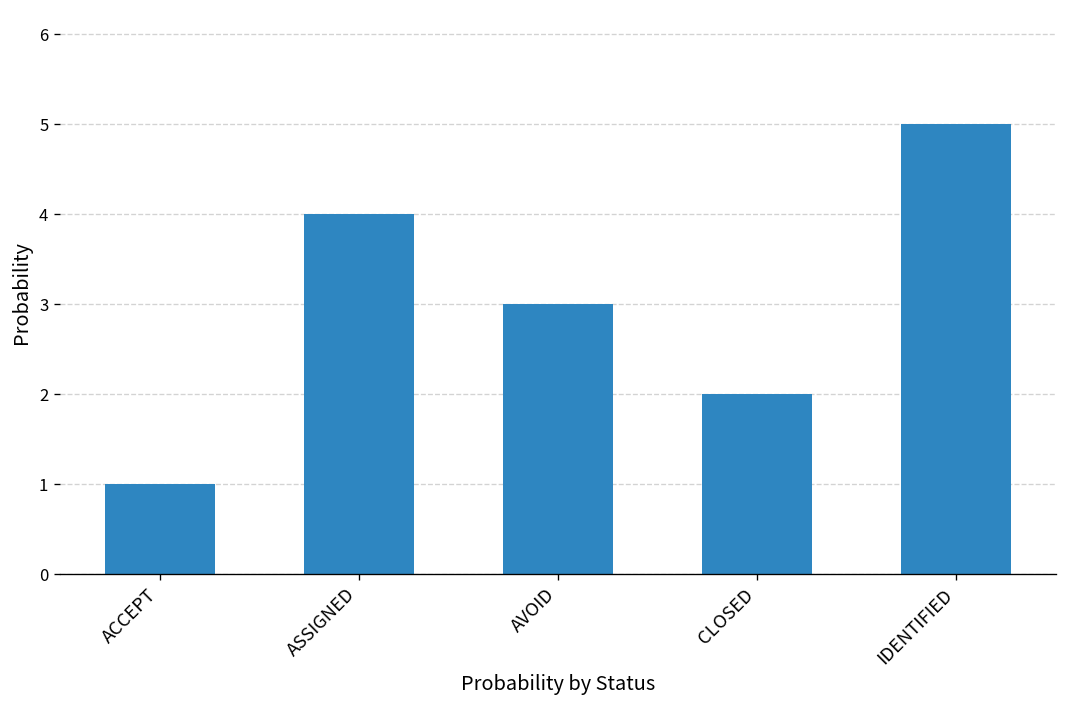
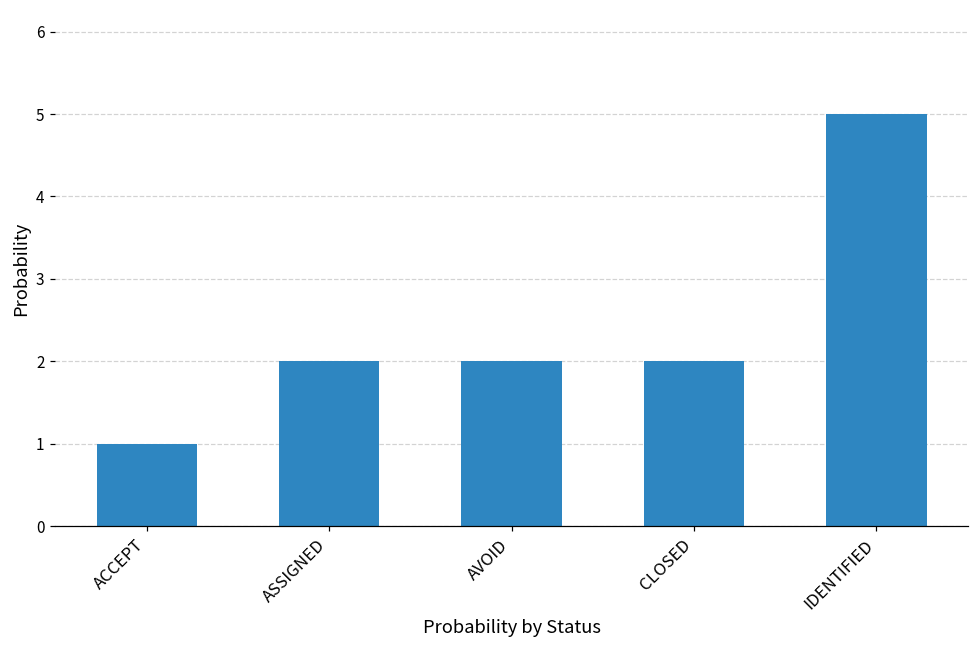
  {
    "ACCEPT": 1,
-   "ASSIGNED": 4,
-   "AVOID": 3,
+   "ASSIGNED": 2,
+   "AVOID": 2,
    "CLOSED": 2,
    "IDENTIFIED": 5
  }
